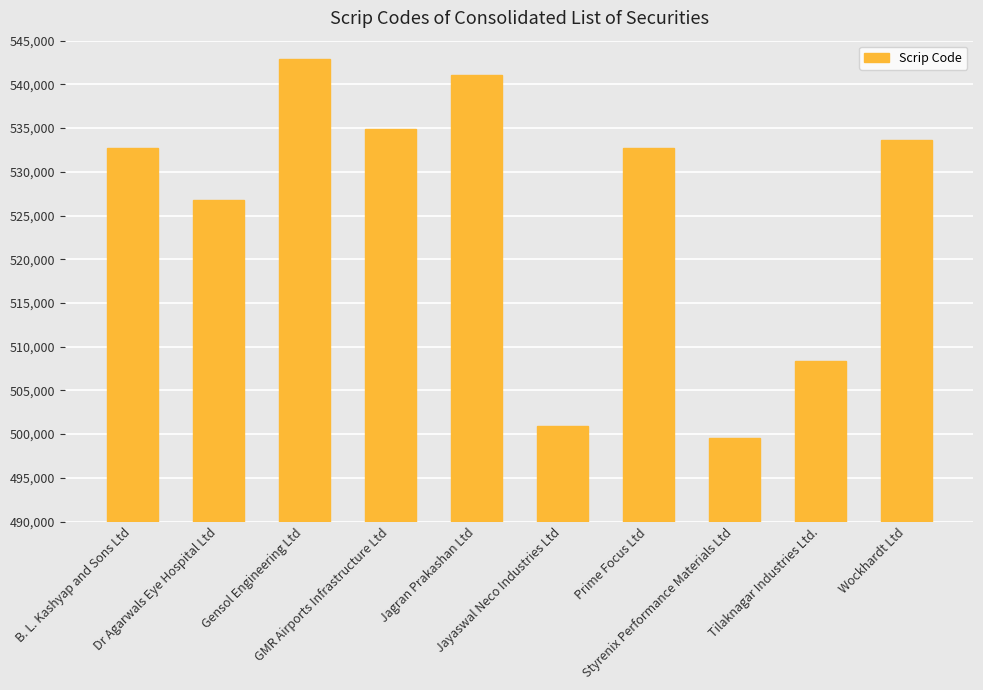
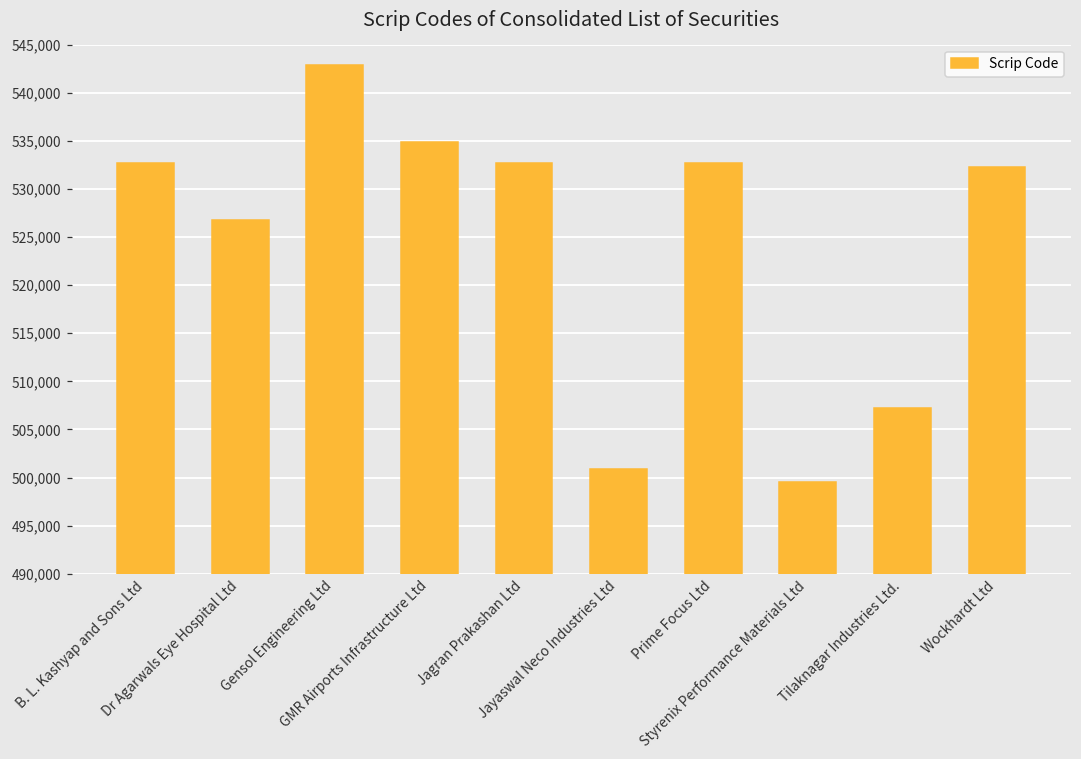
  {
    "B. L. Kashyap and Sons Ltd": "533,000",
    "Dr Agarwals Eye Hospital Ltd": "527,000",
    "Gensol Engineering Ltd": "543,000",
    "GMR Airports Infrastructure Ltd": "535,000",
-   "Jagran Prakashan Ltd": "541,000",
+   "Jagran Prakashan Ltd": "533,000",
    "Jayaswal Neco Industries Ltd": "501,000",
    "Prime Focus Ltd": "533,000",
    "Styrenix Performance Materials Ltd": "500,000",
-   "Tilaknagar Industries Ltd.": "508,000",
-   "Wockhardt Ltd": "534,000"
+   "Tilaknagar Industries Ltd.": "507,000",
+   "Wockhardt Ltd": "532,000"
  }
